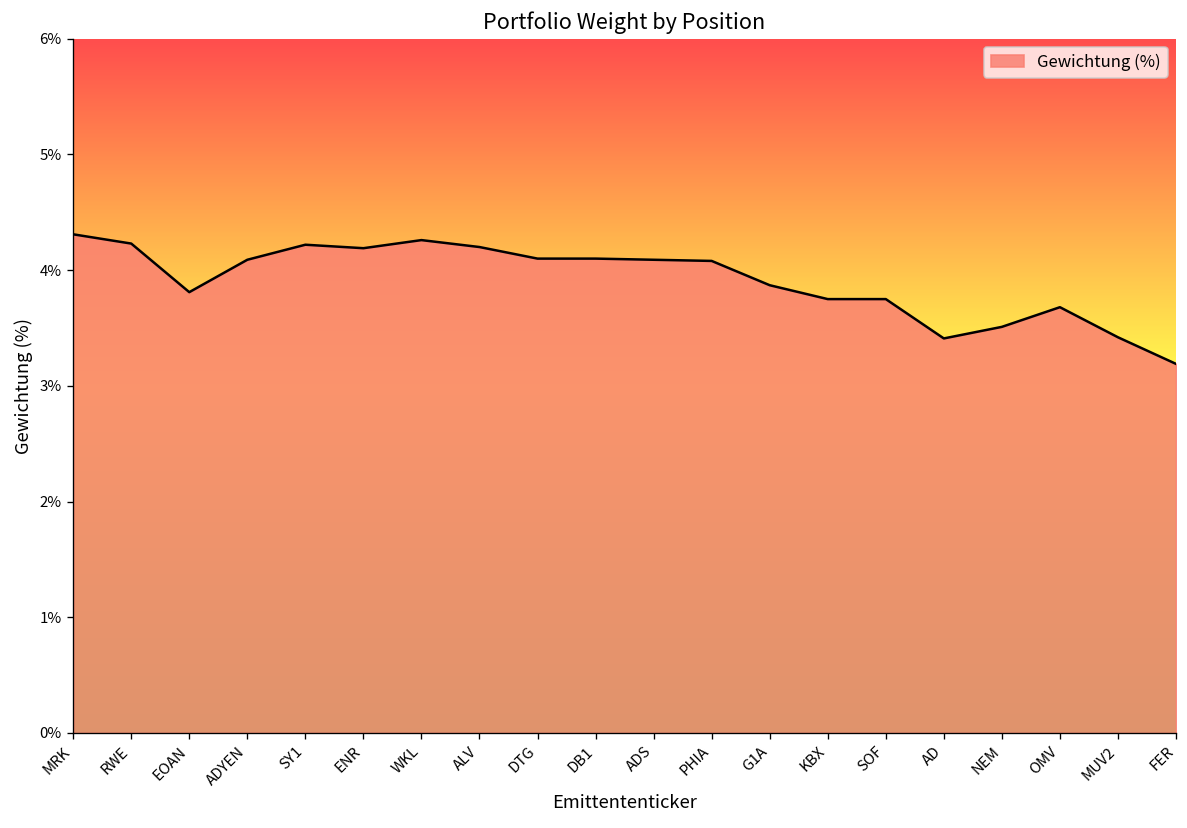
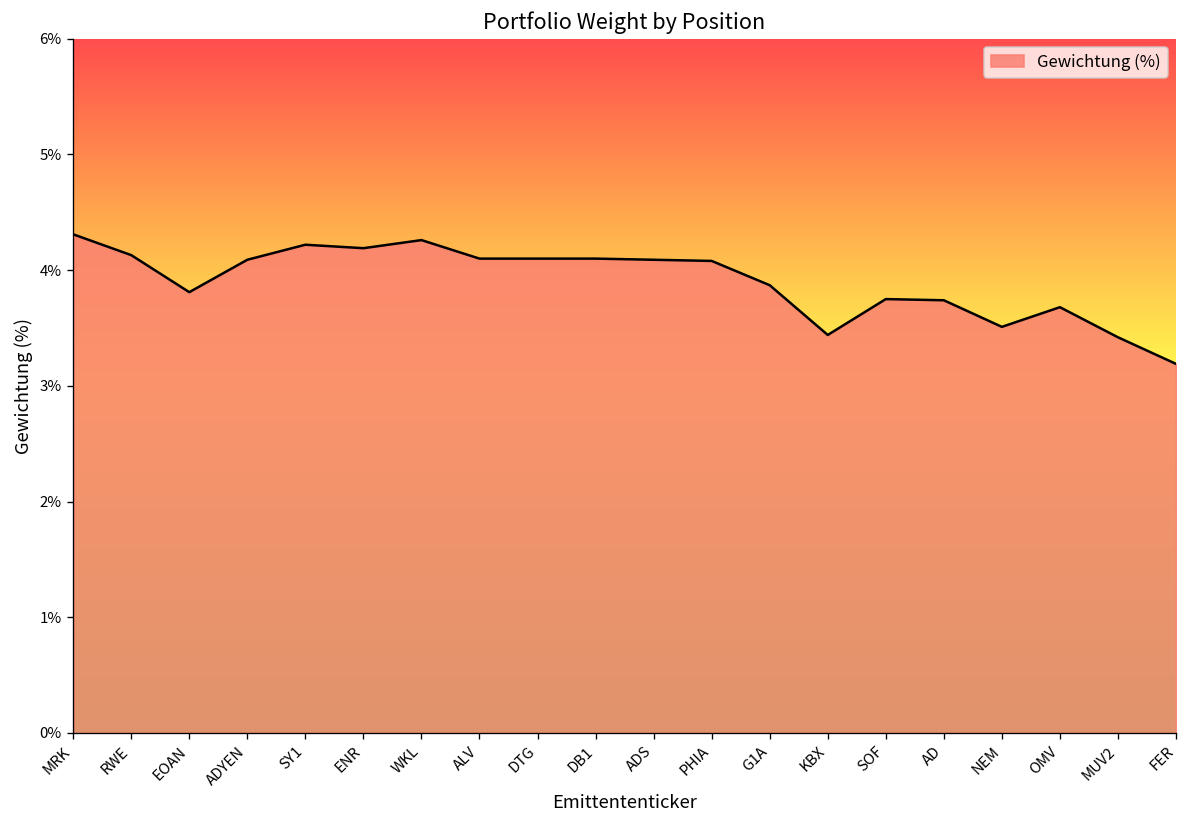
  {
    "MRK": "4.3%",
-   "RWE": "4.2%",
+   "RWE": "4.1%",
    "EOAN": "3.8%",
    "ADYEN": "4.1%",
    "SY1": "4.2%",
    "ENR": "4.2%",
    "WKL": "4.3%",
-   "ALV": "4.2%",
+   "ALV": "4.1%",
    "DTG": "4.1%",
    "DB1": "4.1%",
    "ADS": "4.1%",
    "PHIA": "4.1%",
    "G1A": "3.9%",
-   "KBX": "3.8%",
+   "KBX": "3.4%",
    "SOF": "3.8%",
-   "AD": "3.4%",
+   "AD": "3.7%",
    "NEM": "3.5%",
    "OMV": "3.7%",
    "MUV2": "3.4%",
    "FER": "3.2%"
  }
